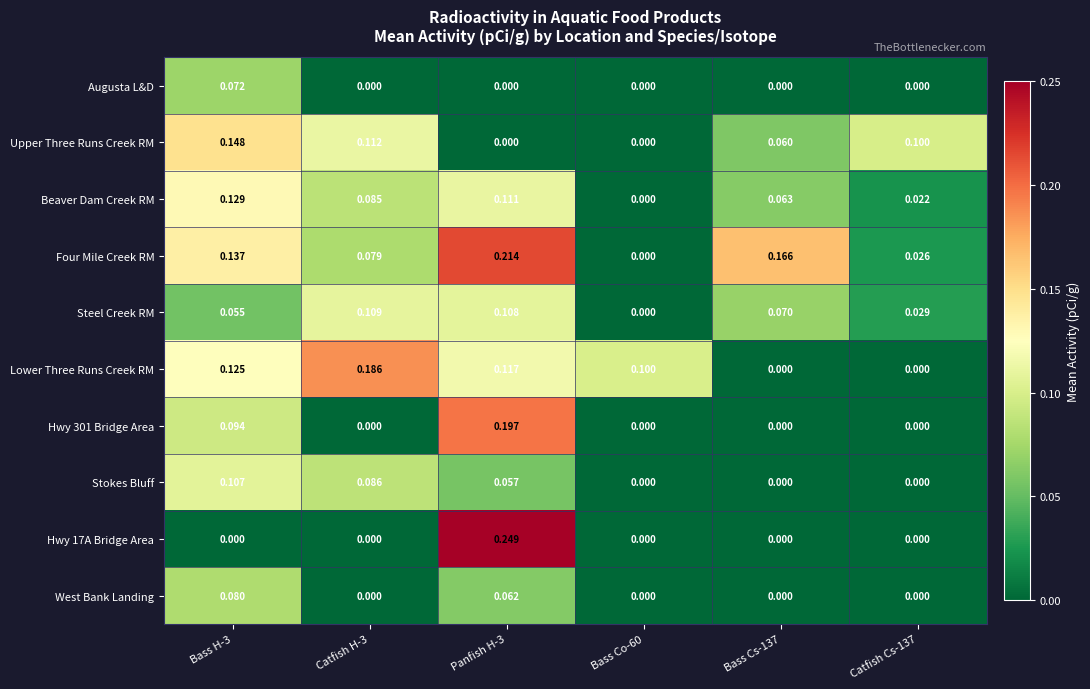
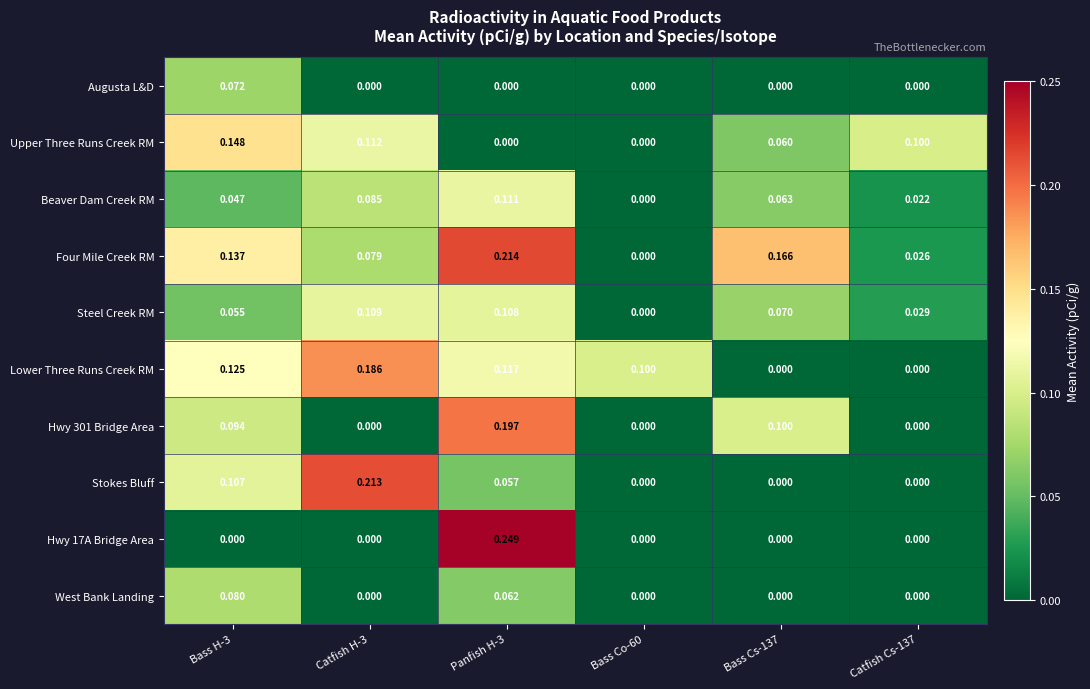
  {
    "Augusta L&D": {
      "Bass H-3": 0.072,
      "Catfish H-3": 0.000,
      "Panfish H-3": 0.000,
      "Bass Co-60": 0.000,
      "Bass Cs-137": 0.000,
      "Catfish Cs-137": 0.000
    },
    "Upper Three Runs Creek RM": {
      "Bass H-3": 0.148,
      "Catfish H-3": 0.112,
      "Panfish H-3": 0.000,
      "Bass Co-60": 0.000,
      "Bass Cs-137": 0.060,
      "Catfish Cs-137": 0.100
    },
    "Beaver Dam Creek RM": {
-     "Bass H-3": 0.129,
+     "Bass H-3": 0.047,
      "Catfish H-3": 0.085,
      "Panfish H-3": 0.111,
      "Bass Co-60": 0.000,
      "Bass Cs-137": 0.063,
      "Catfish Cs-137": 0.022
    },
    "Four Mile Creek RM": {
      "Bass H-3": 0.137,
      "Catfish H-3": 0.079,
      "Panfish H-3": 0.214,
      "Bass Co-60": 0.000,
      "Bass Cs-137": 0.166,
      "Catfish Cs-137": 0.026
    },
    "Steel Creek RM": {
      "Bass H-3": 0.055,
      "Catfish H-3": 0.109,
      "Panfish H-3": 0.108,
      "Bass Co-60": 0.000,
      "Bass Cs-137": 0.070,
      "Catfish Cs-137": 0.029
    },
    "Lower Three Runs Creek RM": {
      "Bass H-3": 0.125,
      "Catfish H-3": 0.186,
      "Panfish H-3": 0.117,
      "Bass Co-60": 0.100,
      "Bass Cs-137": 0.000,
      "Catfish Cs-137": 0.000
    },
    "Hwy 301 Bridge Area": {
      "Bass H-3": 0.094,
      "Catfish H-3": 0.000,
      "Panfish H-3": 0.197,
      "Bass Co-60": 0.000,
-     "Bass Cs-137": 0.000,
+     "Bass Cs-137": 0.100,
      "Catfish Cs-137": 0.000
    },
    "Stokes Bluff": {
      "Bass H-3": 0.107,
-     "Catfish H-3": 0.086,
+     "Catfish H-3": 0.213,
      "Panfish H-3": 0.057,
      "Bass Co-60": 0.000,
      "Bass Cs-137": 0.000,
      "Catfish Cs-137": 0.000
    },
    "Hwy 17A Bridge Area": {
      "Bass H-3": 0.000,
      "Catfish H-3": 0.000,
      "Panfish H-3": 0.249,
      "Bass Co-60": 0.000,
      "Bass Cs-137": 0.000,
      "Catfish Cs-137": 0.000
    },
    "West Bank Landing": {
      "Bass H-3": 0.080,
      "Catfish H-3": 0.000,
      "Panfish H-3": 0.062,
      "Bass Co-60": 0.000,
      "Bass Cs-137": 0.000,
      "Catfish Cs-137": 0.000
    }
  }
